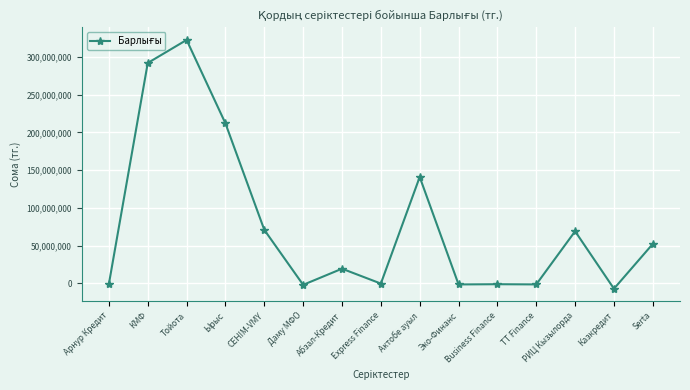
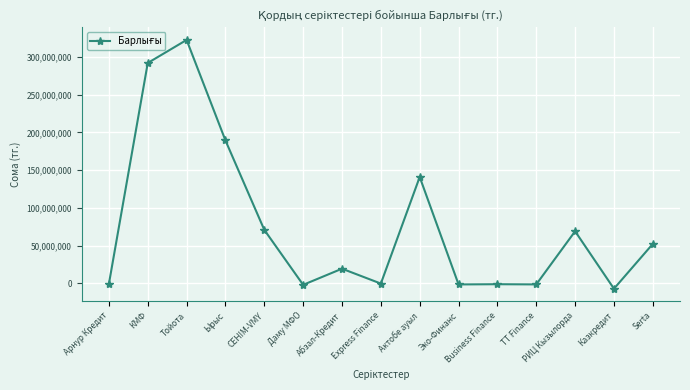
  {
    "Арнур Кредит": "0",
    "КМФ": "290,000,000",
    "Тойота": "320,000,000",
-   "Ырыс": "210,000,000",
+   "Ырыс": "190,000,000",
    "СЕНIМ-VMY": "70,000,000",
    "Даму МФО": "0",
    "Абзал-Кредит": "20,000,000",
    "Express Finance": "0",
    "Актобе ауыл": "140,000,000",
    "Эко-Финанс": "0",
    "Business Finance": "0",
    "TT Finance": "0",
    "РИЦ Кызылорда": "70,000,000",
    "Казкредит": "-10,000,000",
    "Serta": "50,000,000"
  }
